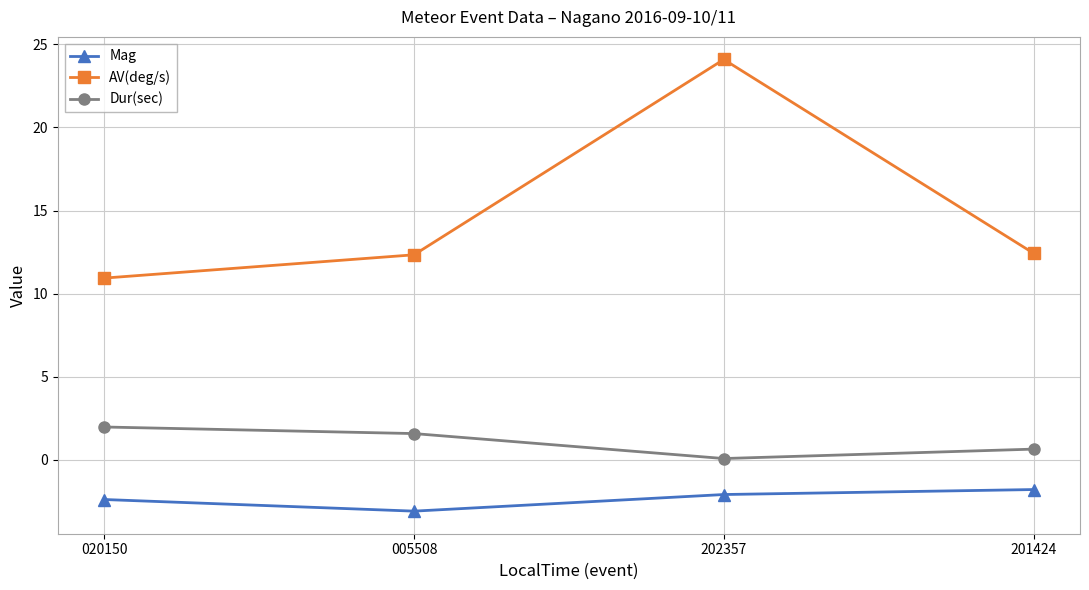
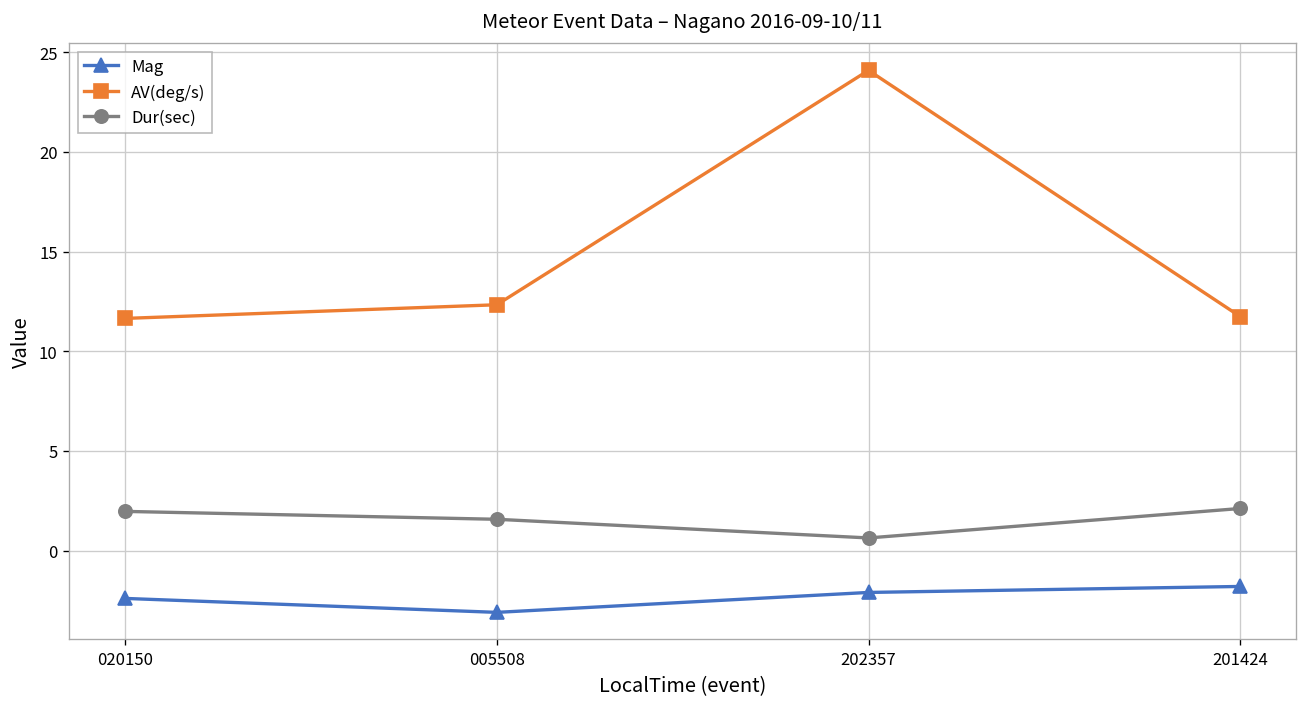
  {
    "Mag": {
      "020150": -2.4,
      "005508": -3.1,
      "202357": -2.1,
      "201424": -1.8
    },
    "AV(deg/s)": {
-     "020150": 10.9,
+     "020150": 11.6,
      "005508": 12.3,
      "202357": 24.1,
-     "201424": 12.4
+     "201424": 11.7
    },
    "Dur(sec)": {
      "020150": 2.0,
      "005508": 1.6,
-     "202357": 0.1,
-     "201424": 0.6
+     "202357": 0.6,
+     "201424": 2.1
    }
  }
